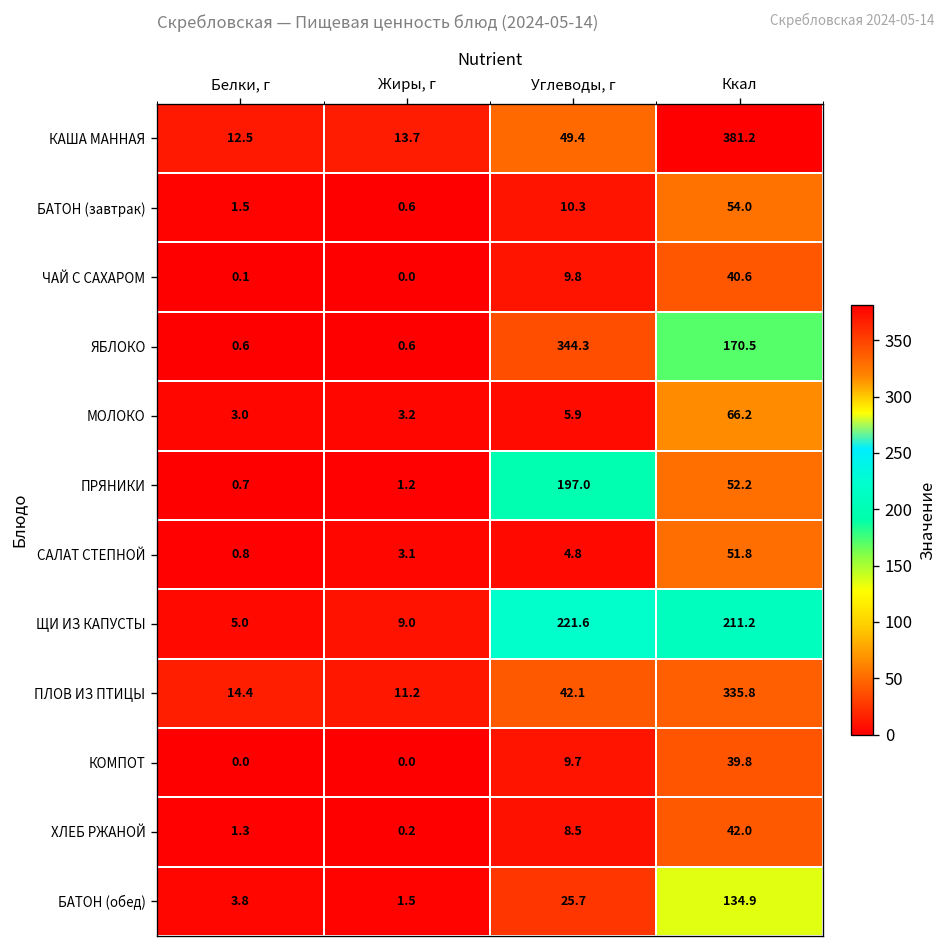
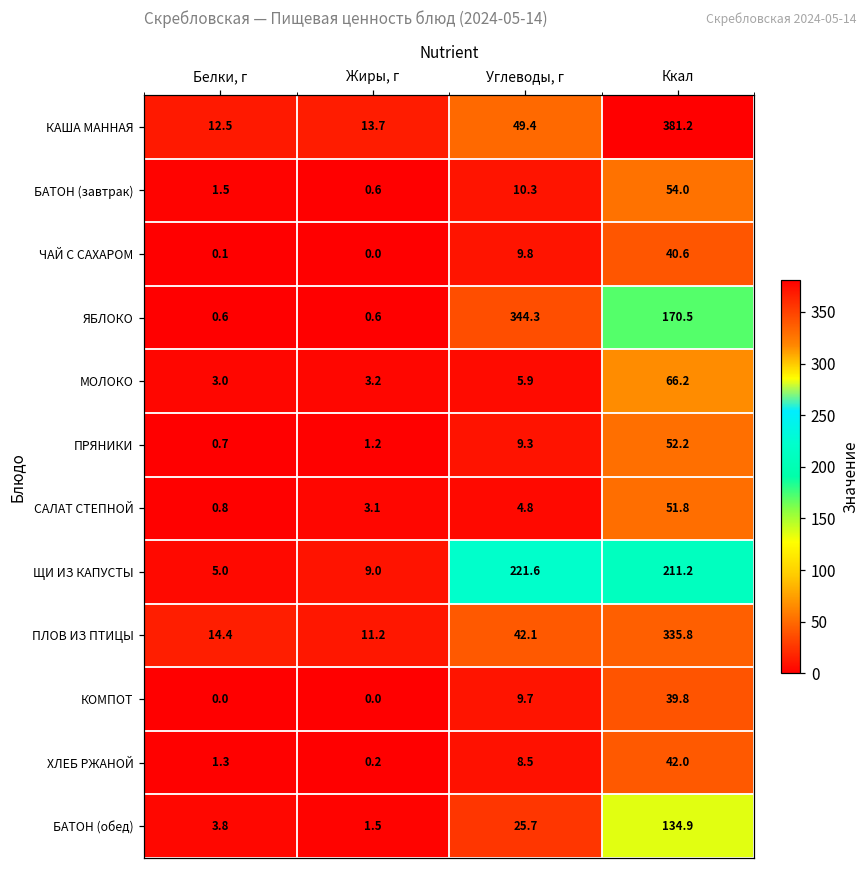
  {
    "КАША МАННАЯ": {
      "Белки, г": 12.5,
      "Жиры, г": 13.7,
      "Углеводы, г": 49.4,
      "Ккал": 381.2
    },
    "БАТОН (завтрак)": {
      "Белки, г": 1.5,
      "Жиры, г": 0.6,
      "Углеводы, г": 10.3,
      "Ккал": 54.0
    },
    "ЧАЙ С САХАРОМ": {
      "Белки, г": 0.1,
      "Жиры, г": 0.0,
      "Углеводы, г": 9.8,
      "Ккал": 40.6
    },
    "ЯБЛОКО": {
      "Белки, г": 0.6,
      "Жиры, г": 0.6,
      "Углеводы, г": 344.3,
      "Ккал": 170.5
    },
    "МОЛОКО": {
      "Белки, г": 3.0,
      "Жиры, г": 3.2,
      "Углеводы, г": 5.9,
      "Ккал": 66.2
    },
    "ПРЯНИКИ": {
      "Белки, г": 0.7,
      "Жиры, г": 1.2,
-     "Углеводы, г": 197.0,
+     "Углеводы, г": 9.3,
      "Ккал": 52.2
    },
    "САЛАТ СТЕПНОЙ": {
      "Белки, г": 0.8,
      "Жиры, г": 3.1,
      "Углеводы, г": 4.8,
      "Ккал": 51.8
    },
    "ЩИ ИЗ КАПУСТЫ": {
      "Белки, г": 5.0,
      "Жиры, г": 9.0,
      "Углеводы, г": 221.6,
      "Ккал": 211.2
    },
    "ПЛОВ ИЗ ПТИЦЫ": {
      "Белки, г": 14.4,
      "Жиры, г": 11.2,
      "Углеводы, г": 42.1,
      "Ккал": 335.8
    },
    "КОМПОТ": {
      "Белки, г": 0.0,
      "Жиры, г": 0.0,
      "Углеводы, г": 9.7,
      "Ккал": 39.8
    },
    "ХЛЕБ РЖАНОЙ": {
      "Белки, г": 1.3,
      "Жиры, г": 0.2,
      "Углеводы, г": 8.5,
      "Ккал": 42.0
    },
    "БАТОН (обед)": {
      "Белки, г": 3.8,
      "Жиры, г": 1.5,
      "Углеводы, г": 25.7,
      "Ккал": 134.9
    }
  }
